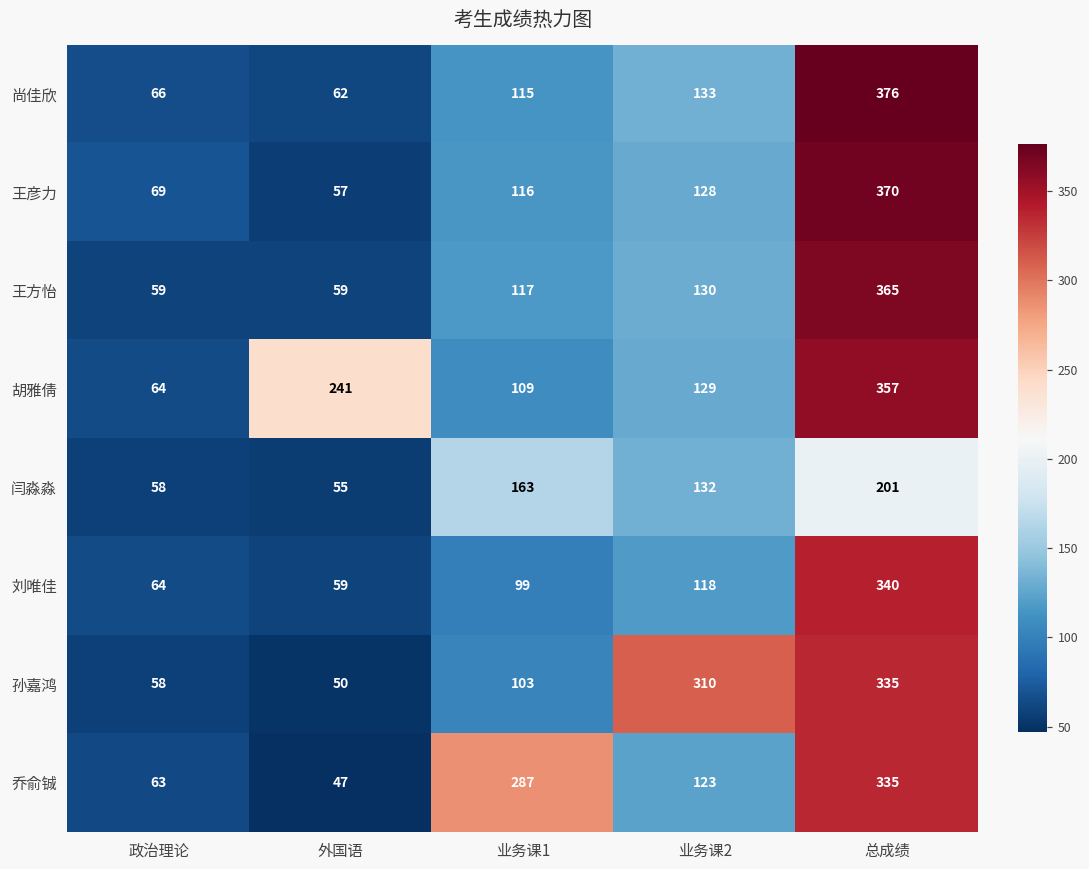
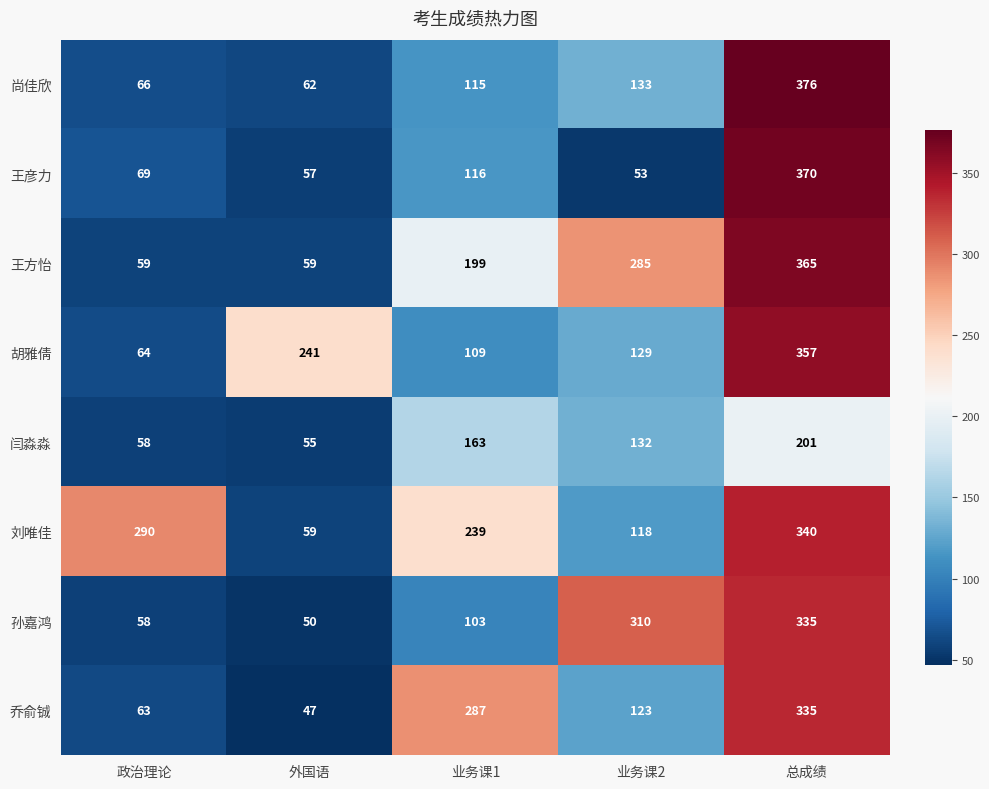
  {
    "尚佳欣": {
      "政治理论": 66,
      "外国语": 62,
      "业务课1": 115,
      "业务课2": 133,
      "总成绩": 376
    },
    "王彦力": {
      "政治理论": 69,
      "外国语": 57,
      "业务课1": 116,
-     "业务课2": 128,
+     "业务课2": 53,
      "总成绩": 370
    },
    "王方怡": {
      "政治理论": 59,
      "外国语": 59,
-     "业务课1": 117,
-     "业务课2": 130,
+     "业务课1": 199,
+     "业务课2": 285,
      "总成绩": 365
    },
    "胡雅倩": {
      "政治理论": 64,
      "外国语": 241,
      "业务课1": 109,
      "业务课2": 129,
      "总成绩": 357
    },
    "闫淼淼": {
      "政治理论": 58,
      "外国语": 55,
      "业务课1": 163,
      "业务课2": 132,
      "总成绩": 201
    },
    "刘唯佳": {
-     "政治理论": 64,
+     "政治理论": 290,
      "外国语": 59,
-     "业务课1": 99,
+     "业务课1": 239,
      "业务课2": 118,
      "总成绩": 340
    },
    "孙嘉鸿": {
      "政治理论": 58,
      "外国语": 50,
      "业务课1": 103,
      "业务课2": 310,
      "总成绩": 335
    },
    "乔俞铖": {
      "政治理论": 63,
      "外国语": 47,
      "业务课1": 287,
      "业务课2": 123,
      "总成绩": 335
    }
  }
